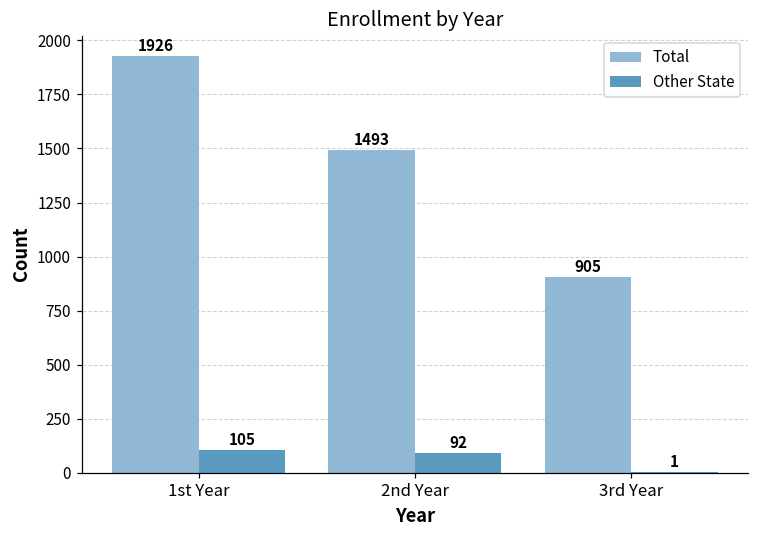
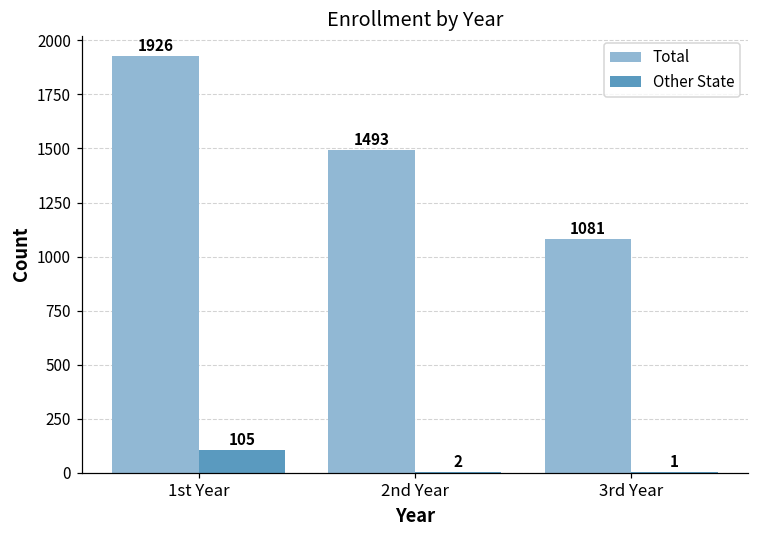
  {
    "Total": {
      "1st Year": 1926,
      "2nd Year": 1493,
-     "3rd Year": 905
+     "3rd Year": 1081
    },
    "Other State": {
      "1st Year": 105,
-     "2nd Year": 92,
+     "2nd Year": 2,
      "3rd Year": 1
    }
  }
